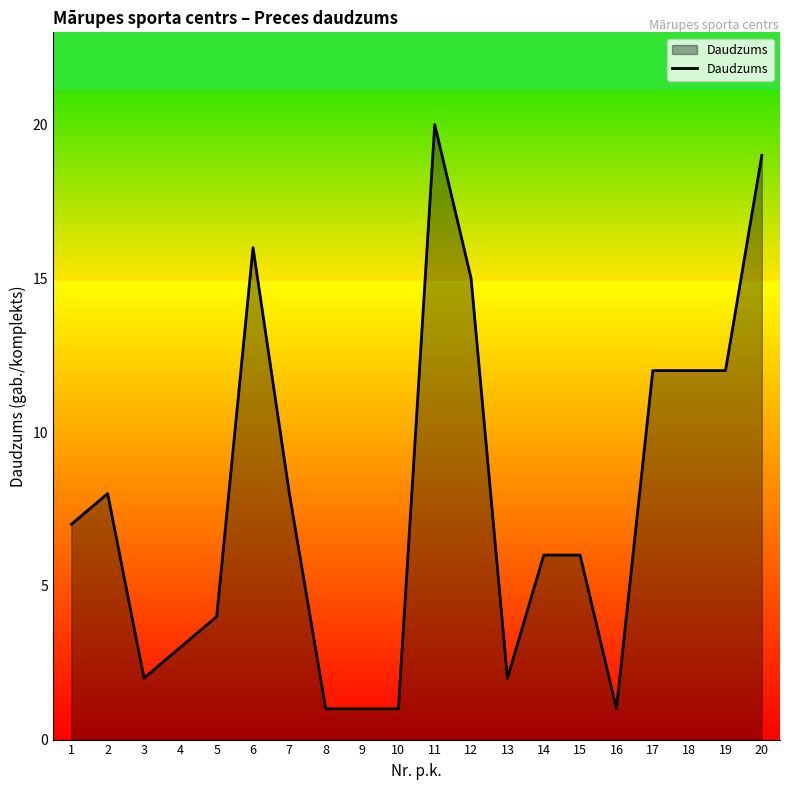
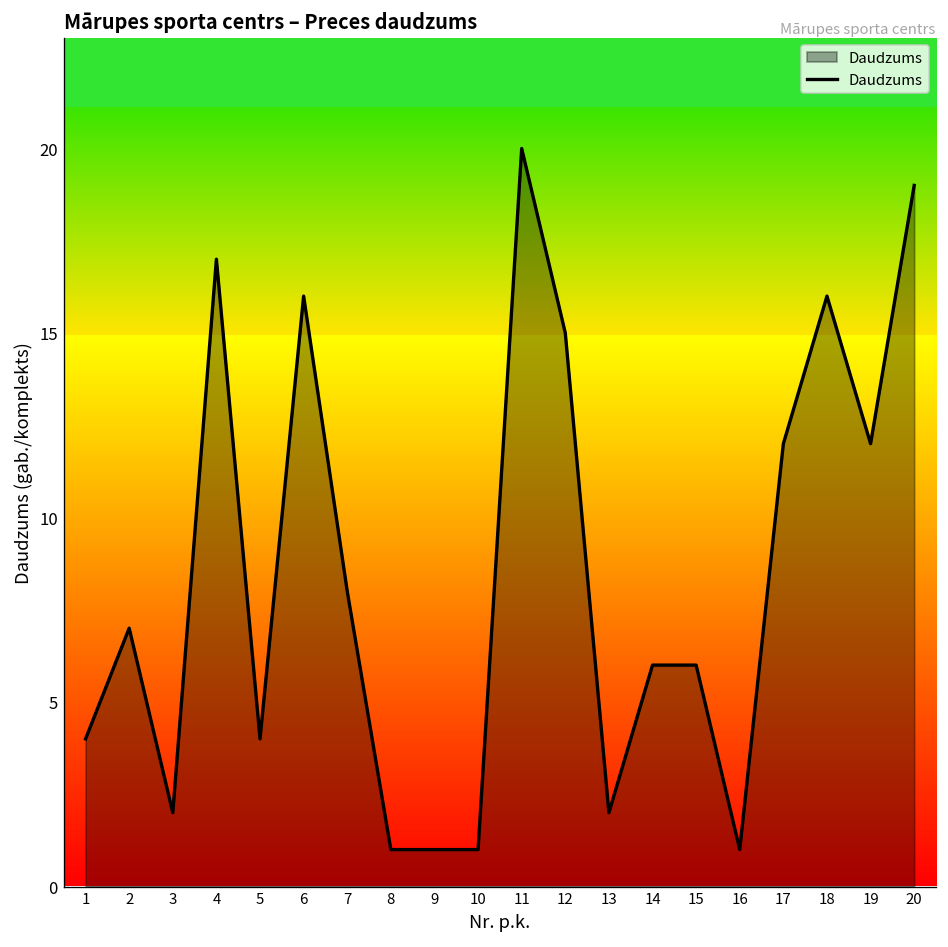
  {
-   "1": 7,
-   "2": 8,
+   "1": 4,
+   "2": 7,
    "3": 2,
-   "4": 3,
+   "4": 17,
    "5": 4,
    "6": 16,
    "7": 8,
    "8": 1,
    "9": 1,
    "10": 1,
    "11": 20,
    "12": 15,
    "13": 2,
    "14": 6,
    "15": 6,
    "16": 1,
    "17": 12,
-   "18": 12,
+   "18": 16,
    "19": 12,
    "20": 19
  }
